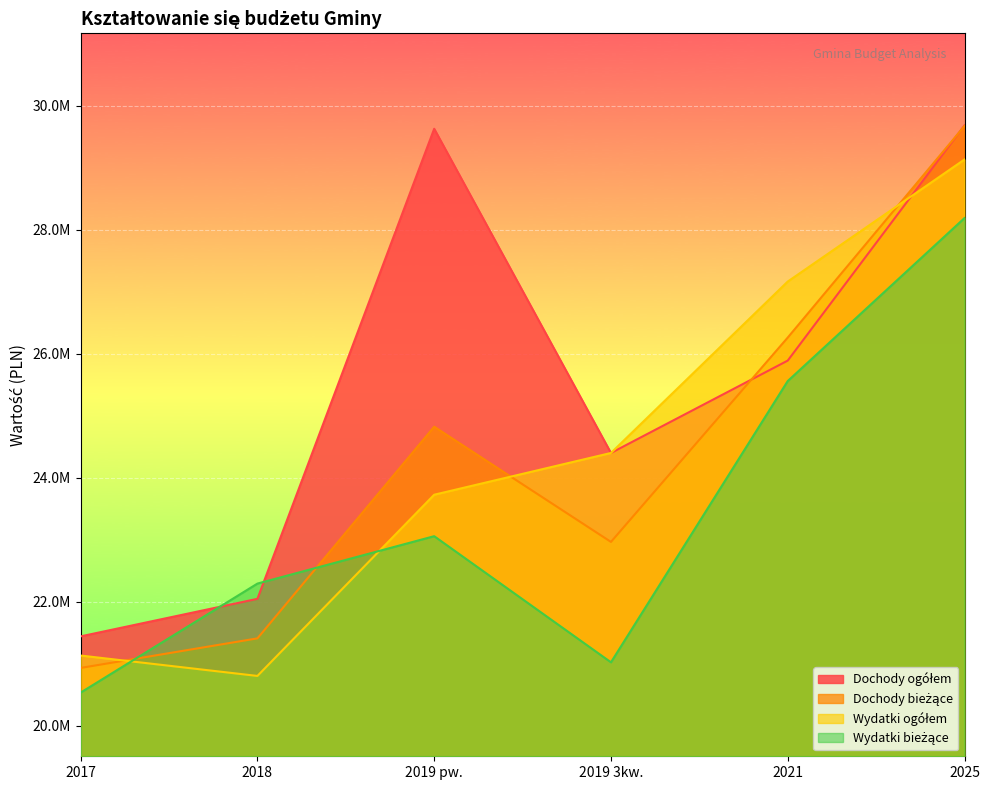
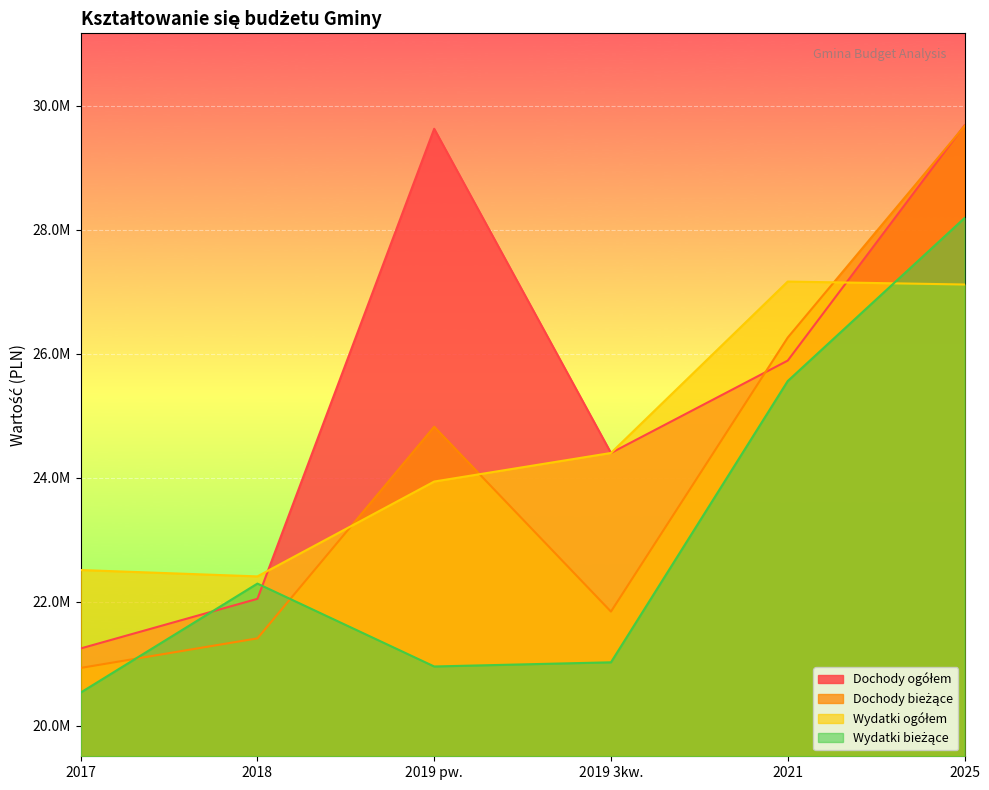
  {
    "Dochody ogółem": {
-     "2017": 21400000,
+     "2017": 21200000,
      "2018": 22000000,
      "2019 pw.": 29600000,
      "2021": 25900000
    },
    "Dochody bieżące": {
      "2017": 20900000,
      "2018": 21400000,
      "2019 pw.": 24800000,
-     "2019 3kw.": 23000000,
+     "2019 3kw.": 21800000,
      "2021": 26300000
    },
    "Wydatki ogółem": {
-     "2017": 21100000,
-     "2018": 20800000,
-     "2019 pw.": 23700000,
+     "2017": 22500000,
+     "2018": 22400000,
+     "2019 pw.": 23900000,
      "2021": 27200000,
-     "2025": 29100000
+     "2025": 27100000
    },
    "Wydatki bieżące": {
      "2017": 20500000,
      "2018": 22300000,
-     "2019 pw.": 23100000,
+     "2019 pw.": 21000000,
      "2019 3kw.": 21000000,
      "2021": 25600000,
      "2025": 28200000
    }
  }
